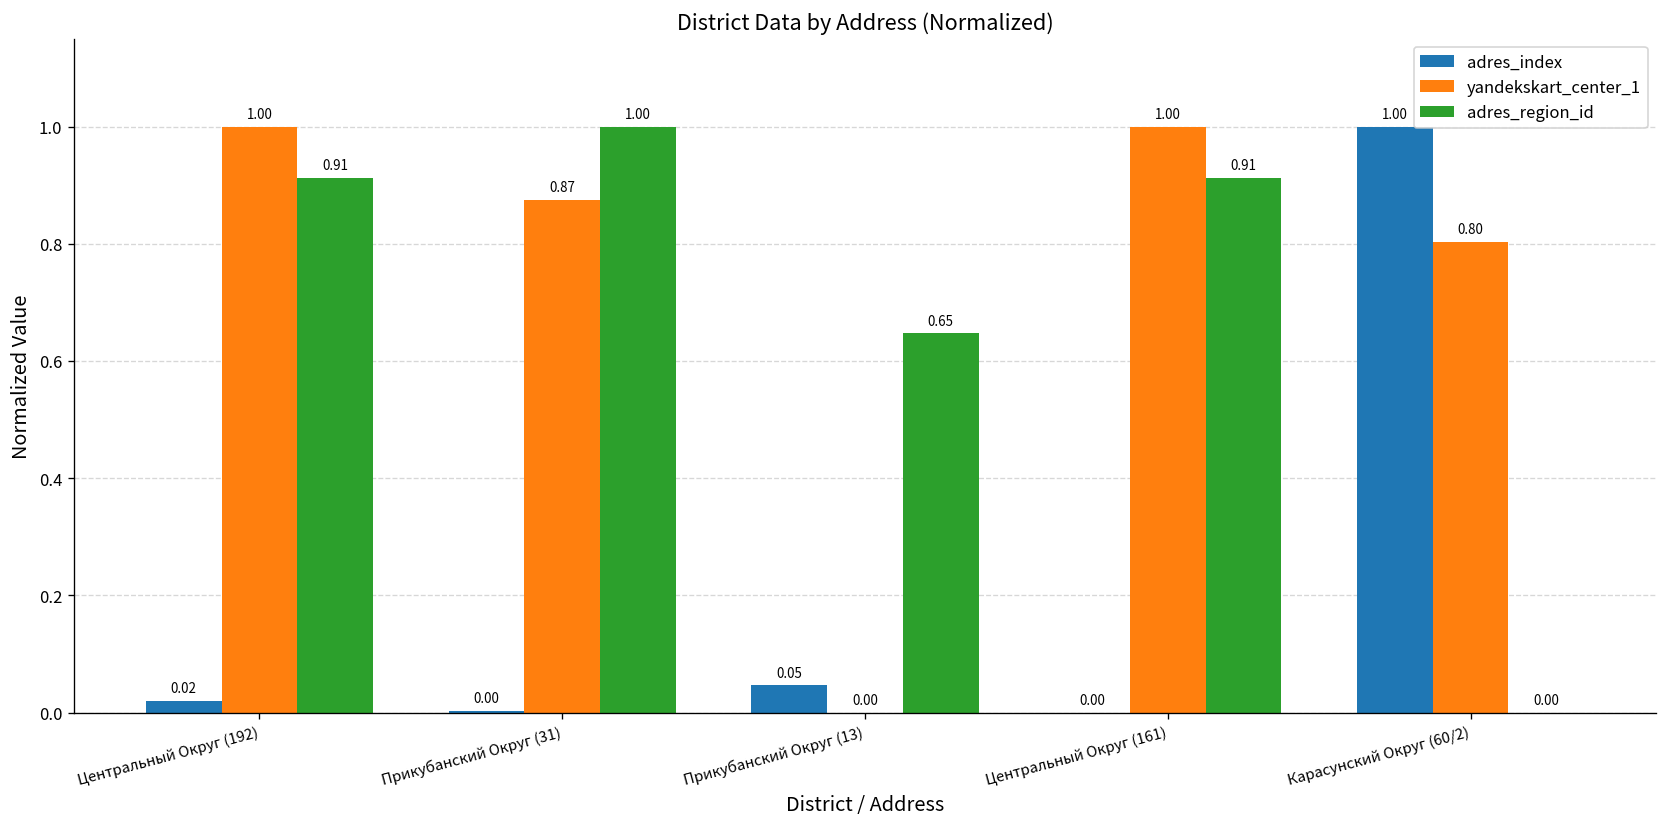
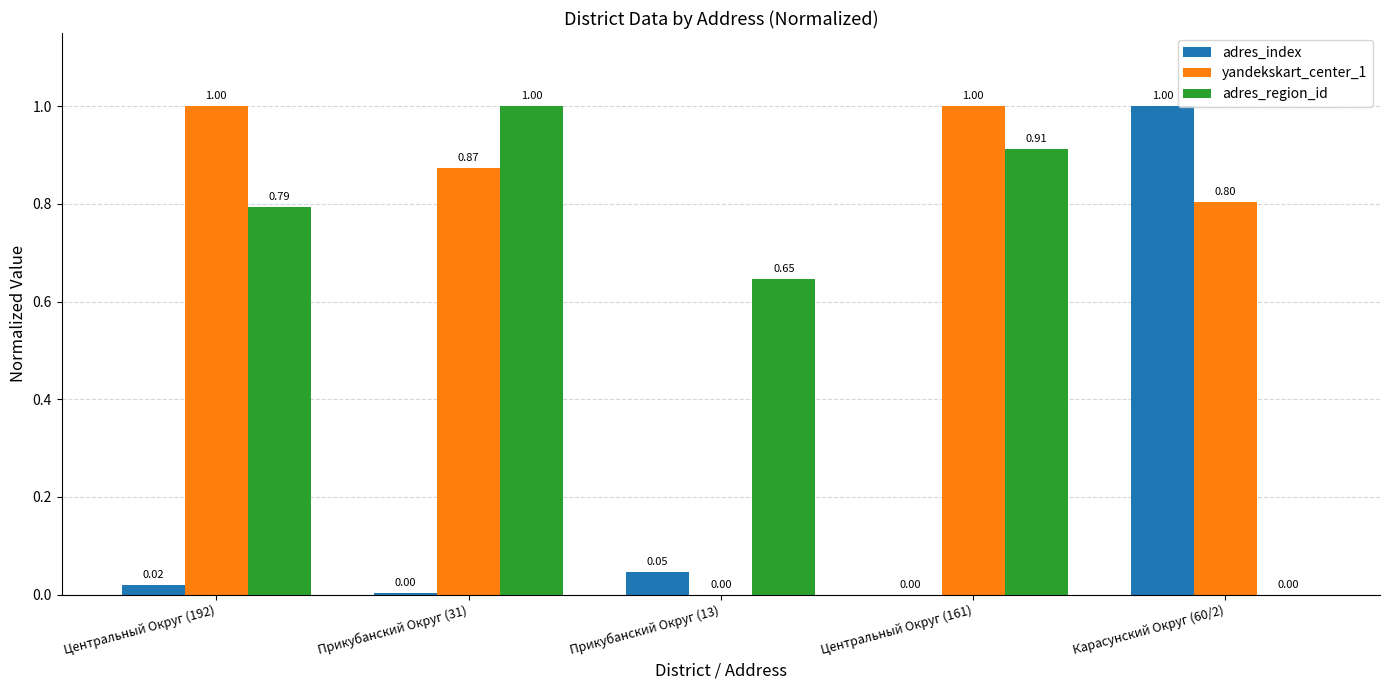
  {
    "adres_index": {
      "Центральный Округ (192)": 0.02,
      "Прикубанский Округ (31)": 0.00,
      "Прикубанский Округ (13)": 0.05,
      "Центральный Округ (161)": 0.00,
      "Карасунский Округ (60/2)": 1.00
    },
    "yandekskart_center_1": {
      "Центральный Округ (192)": 1.00,
      "Прикубанский Округ (31)": 0.87,
      "Прикубанский Округ (13)": 0.00,
      "Центральный Округ (161)": 1.00,
      "Карасунский Округ (60/2)": 0.80
    },
    "adres_region_id": {
-     "Центральный Округ (192)": 0.91,
+     "Центральный Округ (192)": 0.79,
      "Прикубанский Округ (31)": 1.00,
      "Прикубанский Округ (13)": 0.65,
      "Центральный Округ (161)": 0.91,
      "Карасунский Округ (60/2)": 0.00
    }
  }
